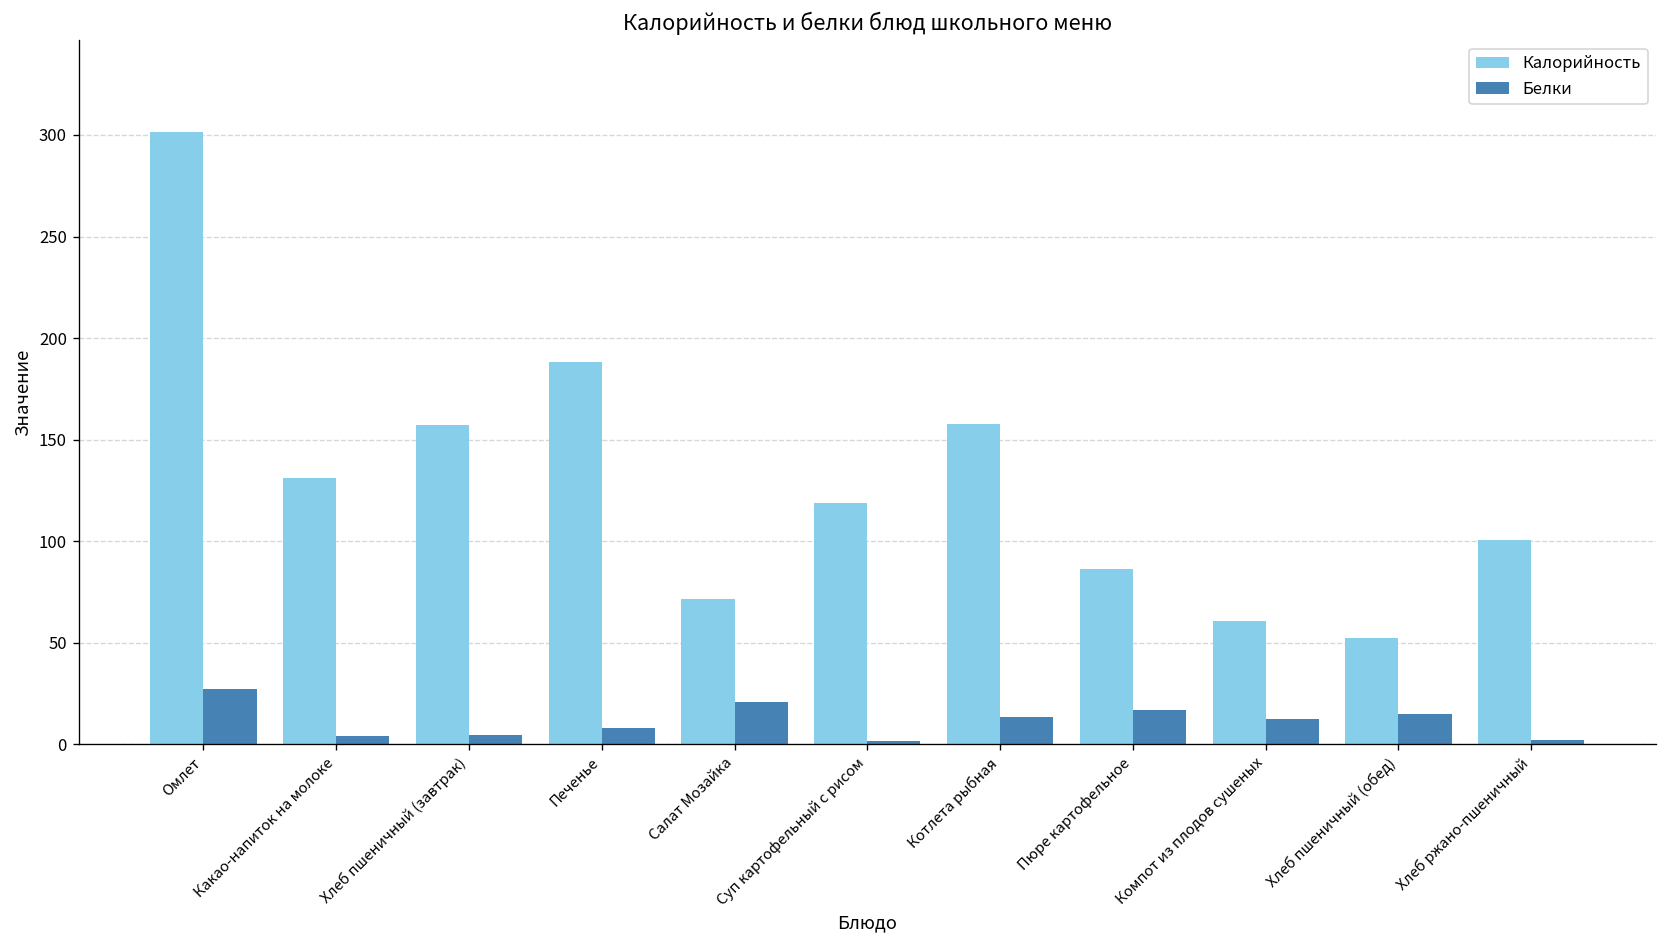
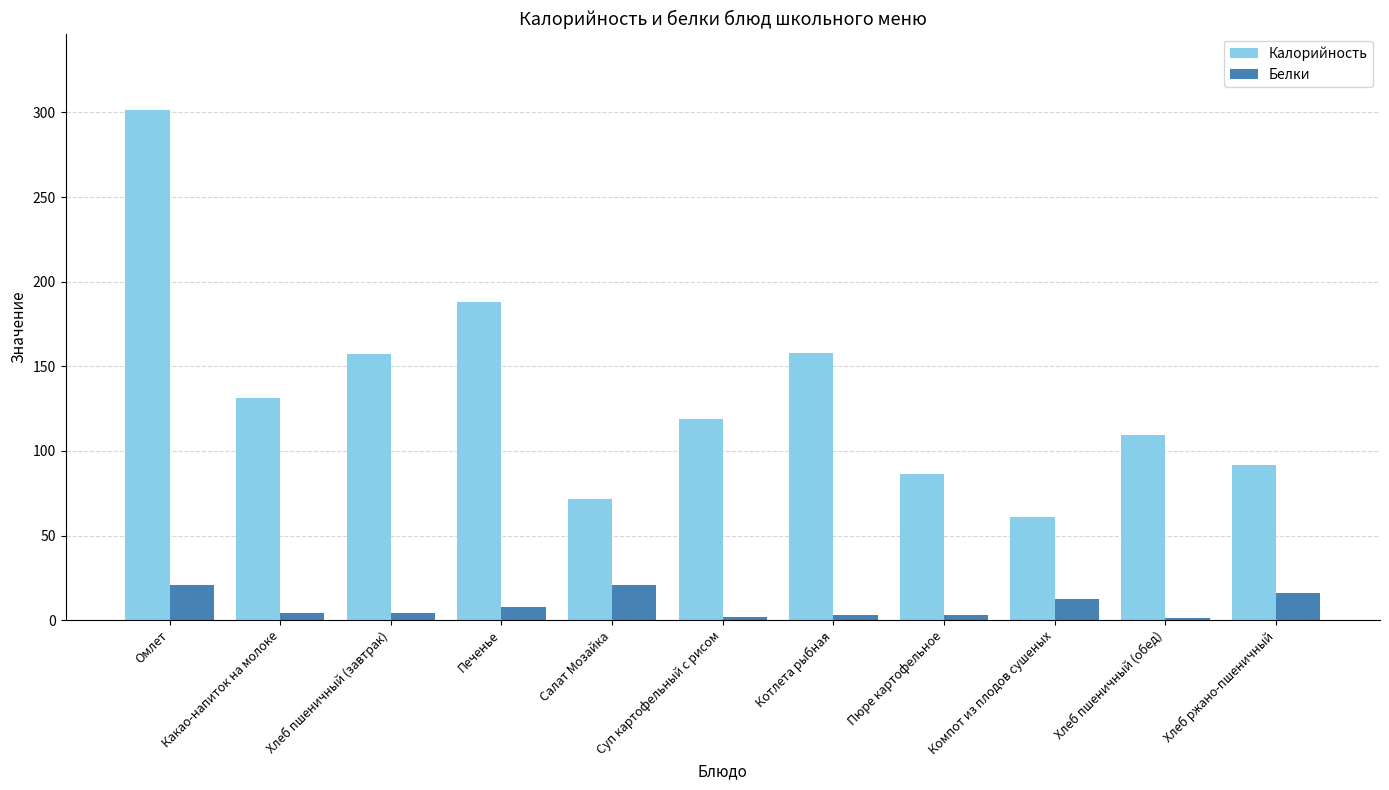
  {
    "Калорийность": {
      "Омлет": 301,
      "Какао-напиток на молоке": 131,
      "Хлеб пшеничный (завтрак)": 157,
      "Печенье": 188,
      "Салат Мозайка": 71,
      "Суп картофельный с рисом": 119,
      "Котлета рыбная": 158,
      "Пюре картофельное": 87,
      "Компот из плодов сушеных": 61,
-     "Хлеб пшеничный (обед)": 52,
-     "Хлеб ржано-пшеничный": 101
+     "Хлеб пшеничный (обед)": 109,
+     "Хлеб ржано-пшеничный": 92
    },
    "Белки": {
-     "Омлет": 27,
+     "Омлет": 21,
      "Какао-напиток на молоке": 4,
      "Хлеб пшеничный (завтрак)": 5,
      "Печенье": 8,
      "Салат Мозайка": 21,
      "Суп картофельный с рисом": 2,
-     "Котлета рыбная": 13,
-     "Пюре картофельное": 17,
+     "Котлета рыбная": 3,
+     "Пюре картофельное": 3,
      "Компот из плодов сушеных": 13,
-     "Хлеб пшеничный (обед)": 15,
-     "Хлеб ржано-пшеничный": 2
+     "Хлеб пшеничный (обед)": 2,
+     "Хлеб ржано-пшеничный": 16
    }
  }
